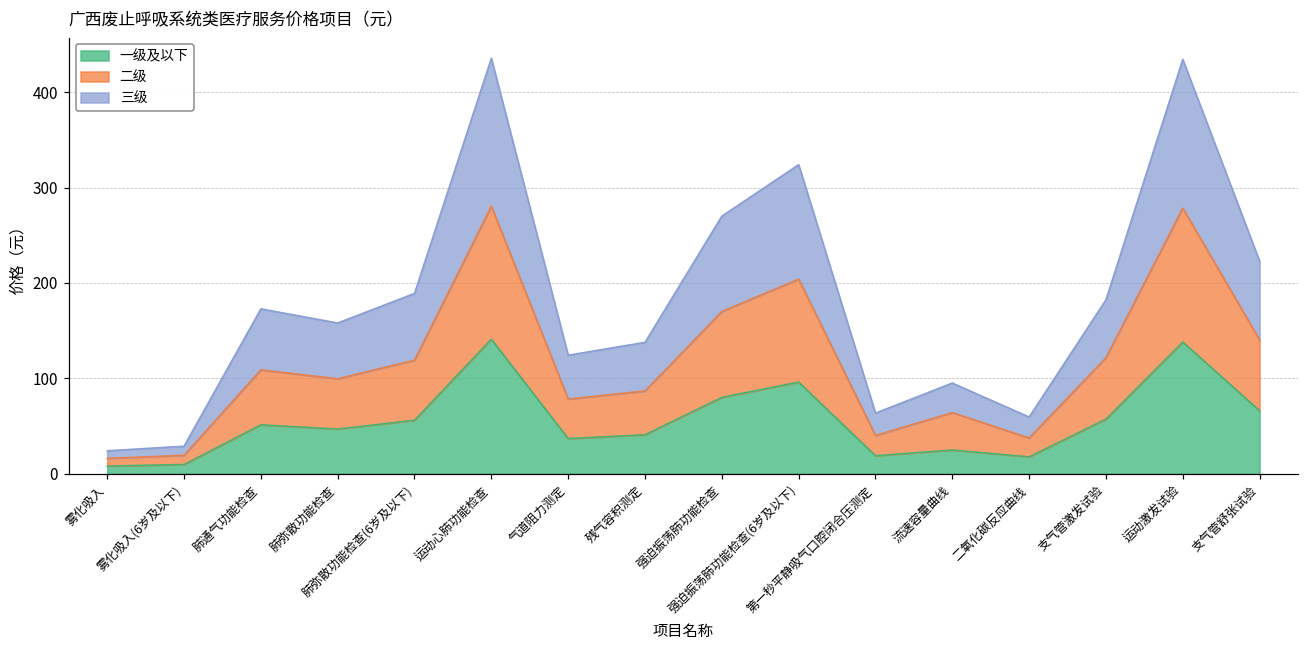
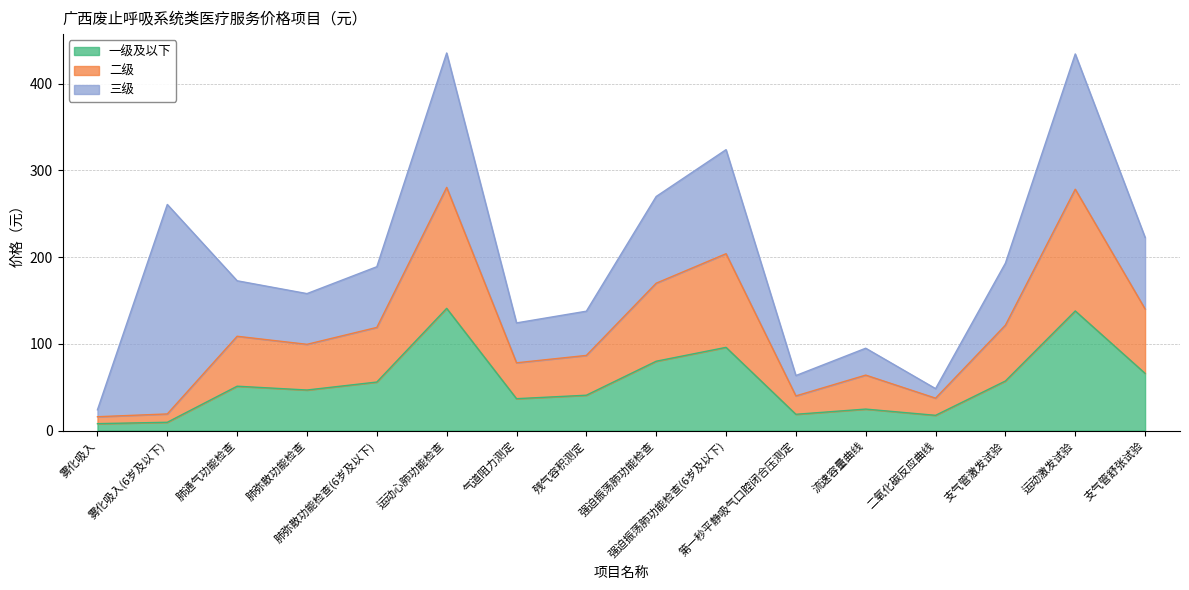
  {
    "一级及以下": {
      "雾化吸入": 10,
      "雾化吸入(6岁及以下)": 10,
      "肺通气功能检查": 50,
      "肺弥散功能检查": 50,
      "肺弥散功能检查(6岁及以下)": 60,
      "运动心肺功能检查": 140,
      "气道阻力测定": 40,
      "残气容积测定": 40,
      "强迫振荡肺功能检查": 80,
      "强迫振荡肺功能检查(6岁及以下)": 100,
      "第一秒平静吸气口腔闭合压测定": 20,
      "流速容量曲线": 20,
      "二氧化碳反应曲线": 20,
      "支气管激发试验": 60,
      "运动激发试验": 140,
      "支气管舒张试验": 70
    },
    "二级": {
      "雾化吸入": 10,
      "雾化吸入(6岁及以下)": 10,
      "肺通气功能检查": 60,
      "肺弥散功能检查": 50,
      "肺弥散功能检查(6岁及以下)": 60,
      "运动心肺功能检查": 140,
      "气道阻力测定": 40,
      "残气容积测定": 50,
      "强迫振荡肺功能检查": 90,
      "强迫振荡肺功能检查(6岁及以下)": 110,
      "第一秒平静吸气口腔闭合压测定": 20,
      "流速容量曲线": 40,
      "二氧化碳反应曲线": 20,
      "支气管激发试验": 60,
      "运动激发试验": 140,
      "支气管舒张试验": 70
    },
    "三级": {
      "雾化吸入": 10,
-     "雾化吸入(6岁及以下)": 10,
+     "雾化吸入(6岁及以下)": 240,
      "肺通气功能检查": 60,
      "肺弥散功能检查": 60,
      "肺弥散功能检查(6岁及以下)": 70,
      "运动心肺功能检查": 160,
      "气道阻力测定": 50,
      "残气容积测定": 50,
      "强迫振荡肺功能检查": 100,
      "强迫振荡肺功能检查(6岁及以下)": 120,
      "第一秒平静吸气口腔闭合压测定": 20,
      "流速容量曲线": 30,
-     "二氧化碳反应曲线": 20,
-     "支气管激发试验": 60,
+     "二氧化碳反应曲线": 10,
+     "支气管激发试验": 70,
      "运动激发试验": 160,
      "支气管舒张试验": 80
    }
  }
